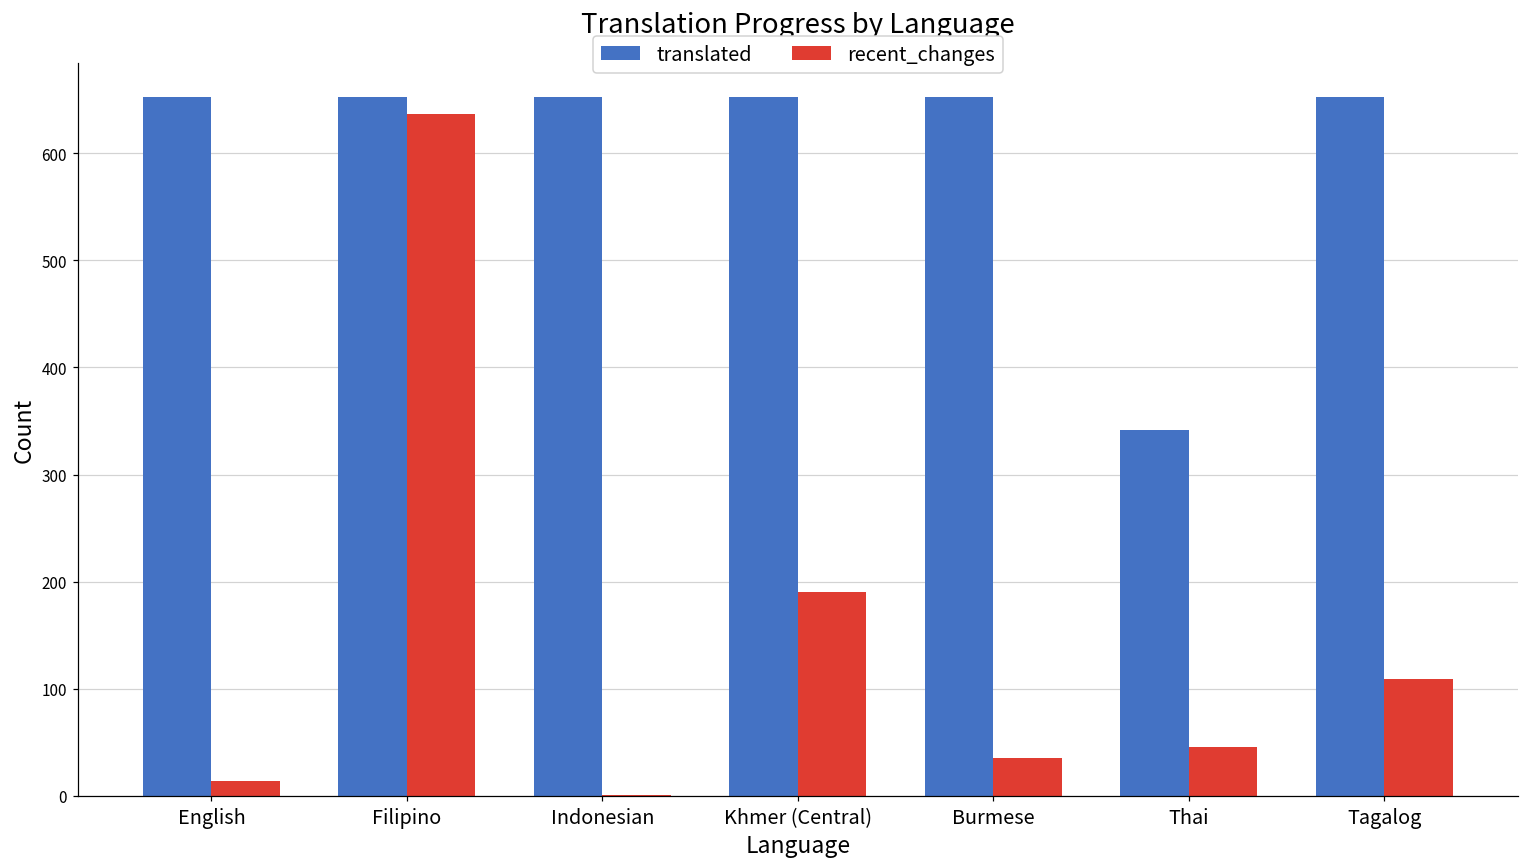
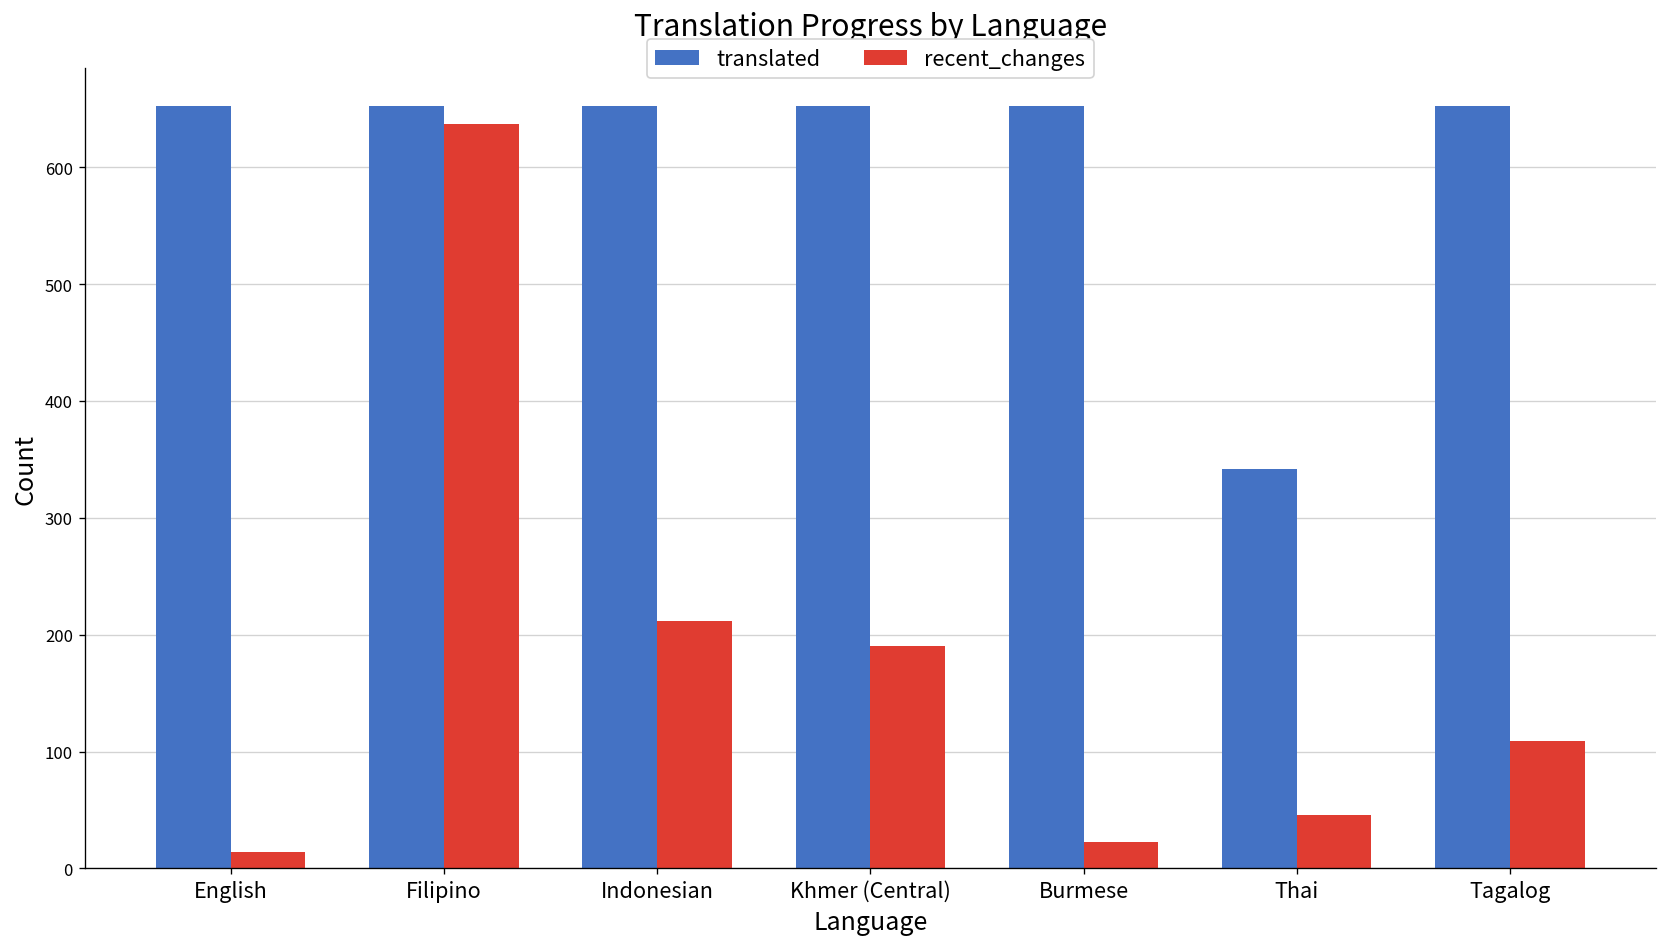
  {
    "translated": {
      "English": 650,
      "Filipino": 650,
      "Indonesian": 650,
      "Khmer (Central)": 650,
      "Burmese": 650,
      "Thai": 340,
      "Tagalog": 650
    },
    "recent_changes": {
      "English": 10,
      "Filipino": 640,
-     "Indonesian": 0,
+     "Indonesian": 210,
      "Khmer (Central)": 190,
-     "Burmese": 40,
+     "Burmese": 20,
      "Thai": 50,
      "Tagalog": 110
    }
  }
